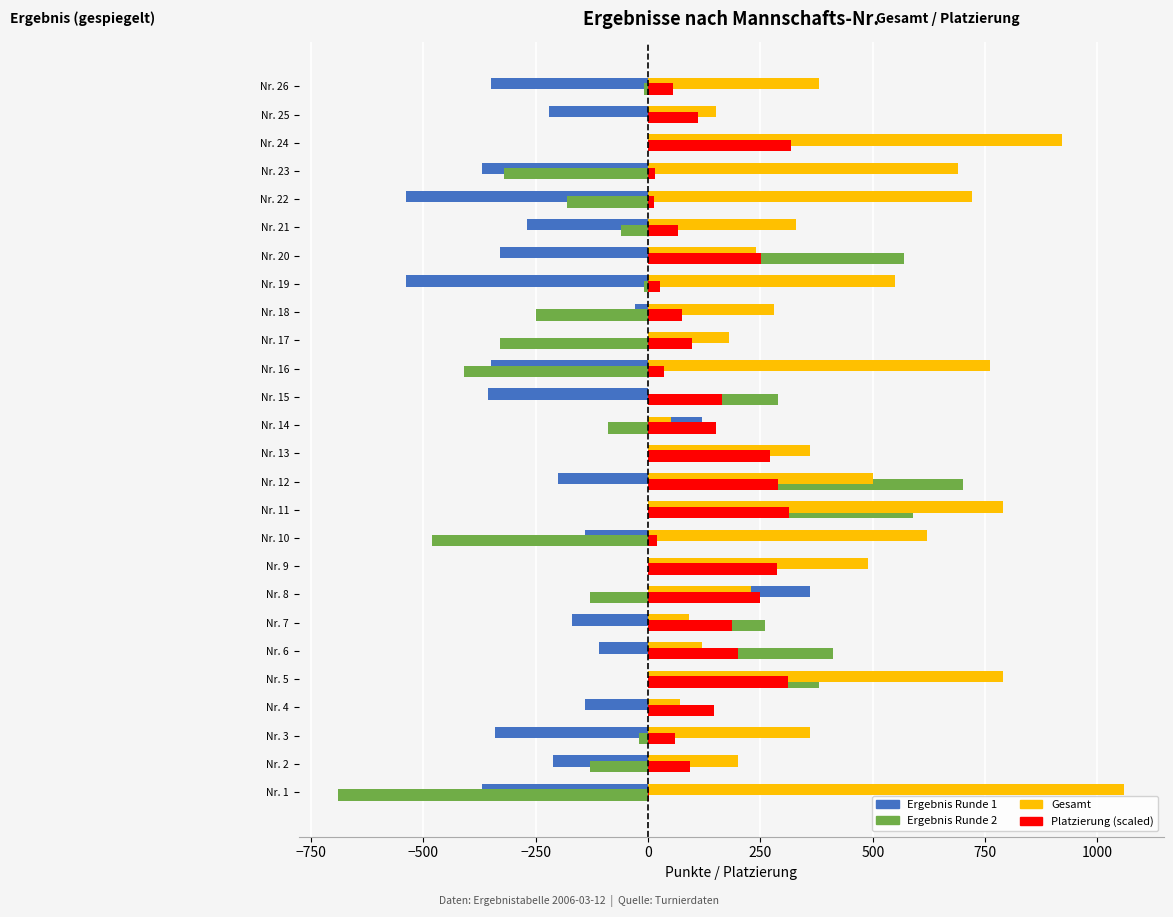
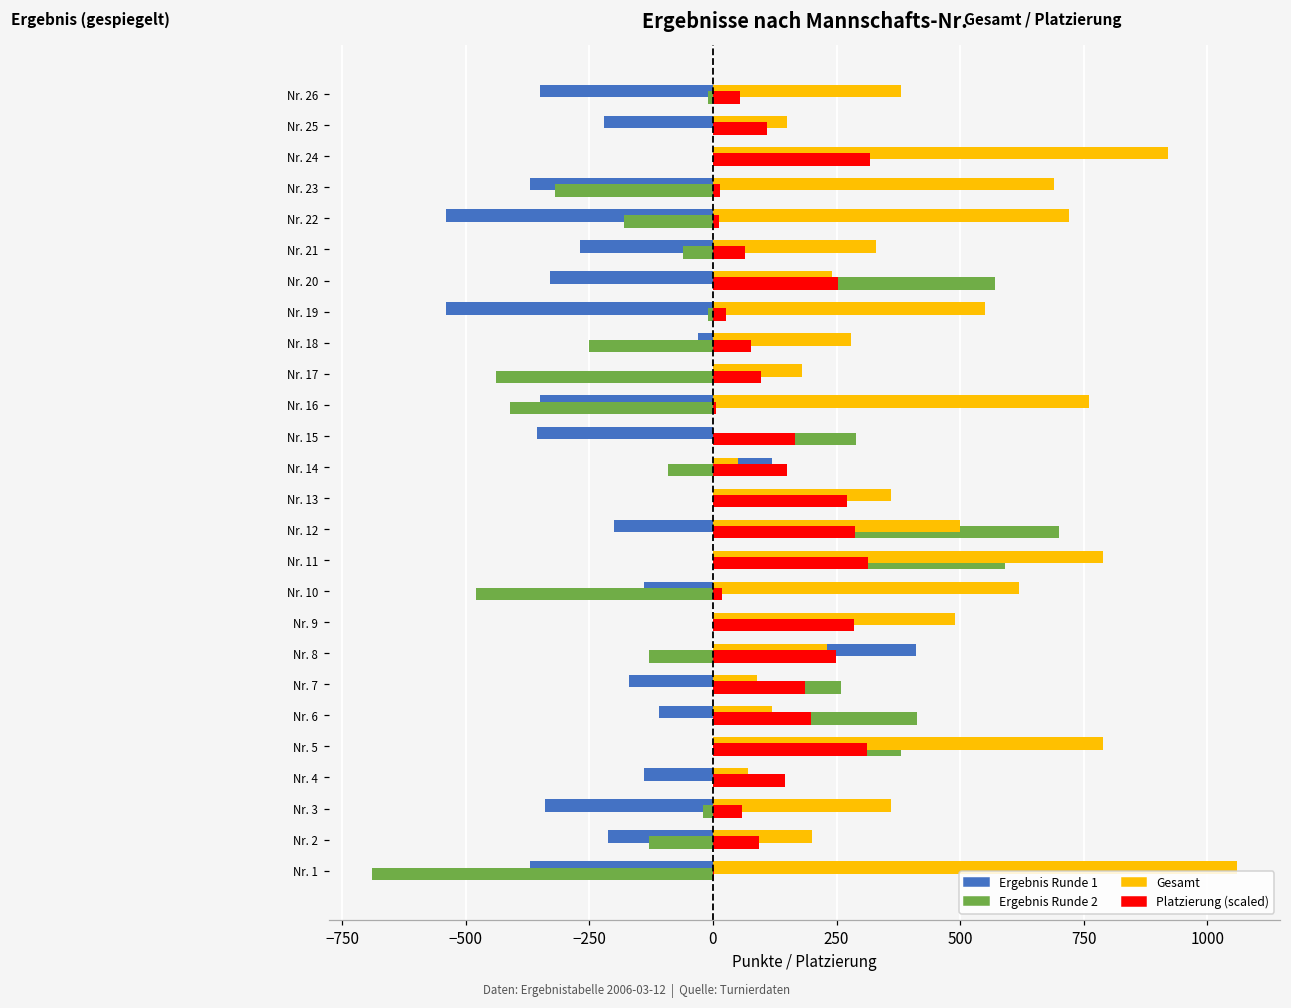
  {
    "Ergebnis Runde 1": {
      "Nr. 26": -350,
      "Nr. 25": -220,
      "Nr. 23": -370,
      "Nr. 22": -540,
      "Nr. 21": -270,
      "Nr. 20": -330,
      "Nr. 19": -540,
      "Nr. 18": -30,
      "Nr. 16": -350,
      "Nr. 15": -360,
      "Nr. 14": 120,
      "Nr. 12": -200,
      "Nr. 10": -140,
-     "Nr. 8": 360,
+     "Nr. 8": 410,
      "Nr. 7": -170,
      "Nr. 6": -110,
      "Nr. 4": -140,
      "Nr. 3": -340,
      "Nr. 2": -210,
      "Nr. 1": -370
    },
    "Ergebnis Runde 2": {
      "Nr. 26": -10,
      "Nr. 23": -320,
      "Nr. 22": -180,
      "Nr. 21": -60,
      "Nr. 20": 570,
      "Nr. 19": -10,
      "Nr. 18": -250,
-     "Nr. 17": -330,
+     "Nr. 17": -440,
      "Nr. 16": -410,
      "Nr. 15": 290,
      "Nr. 14": -90,
      "Nr. 12": 700,
      "Nr. 11": 590,
      "Nr. 10": -480,
      "Nr. 8": -130,
      "Nr. 7": 260,
      "Nr. 6": 410,
      "Nr. 5": 380,
      "Nr. 3": -20,
      "Nr. 2": -130,
      "Nr. 1": -690
    },
    "Gesamt": {
      "Nr. 26": 380,
      "Nr. 25": 150,
      "Nr. 24": 920,
      "Nr. 23": 690,
      "Nr. 22": 720,
      "Nr. 21": 330,
      "Nr. 20": 240,
      "Nr. 19": 550,
      "Nr. 18": 280,
      "Nr. 17": 180,
      "Nr. 16": 760,
      "Nr. 15": 0,
      "Nr. 13": 360,
      "Nr. 12": 500,
      "Nr. 11": 790,
      "Nr. 10": 620,
      "Nr. 9": 490,
      "Nr. 7": 90,
      "Nr. 6": 120,
      "Nr. 5": 790,
      "Nr. 4": 70,
      "Nr. 3": 360,
      "Nr. 2": 200,
      "Nr. 1": 1060
    },
    "Platzierung (scaled)": {
      "Nr. 26": 60,
      "Nr. 25": 110,
      "Nr. 24": 320,
      "Nr. 23": 10,
      "Nr. 22": 10,
      "Nr. 21": 70,
      "Nr. 19": 30,
      "Nr. 18": 80,
      "Nr. 17": 100,
-     "Nr. 16": 40,
+     "Nr. 16": 10,
      "Nr. 14": 150,
      "Nr. 13": 270,
      "Nr. 10": 20,
      "Nr. 9": 290,
      "Nr. 8": 250,
      "Nr. 4": 150,
      "Nr. 3": 60,
      "Nr. 2": 90
    }
  }
